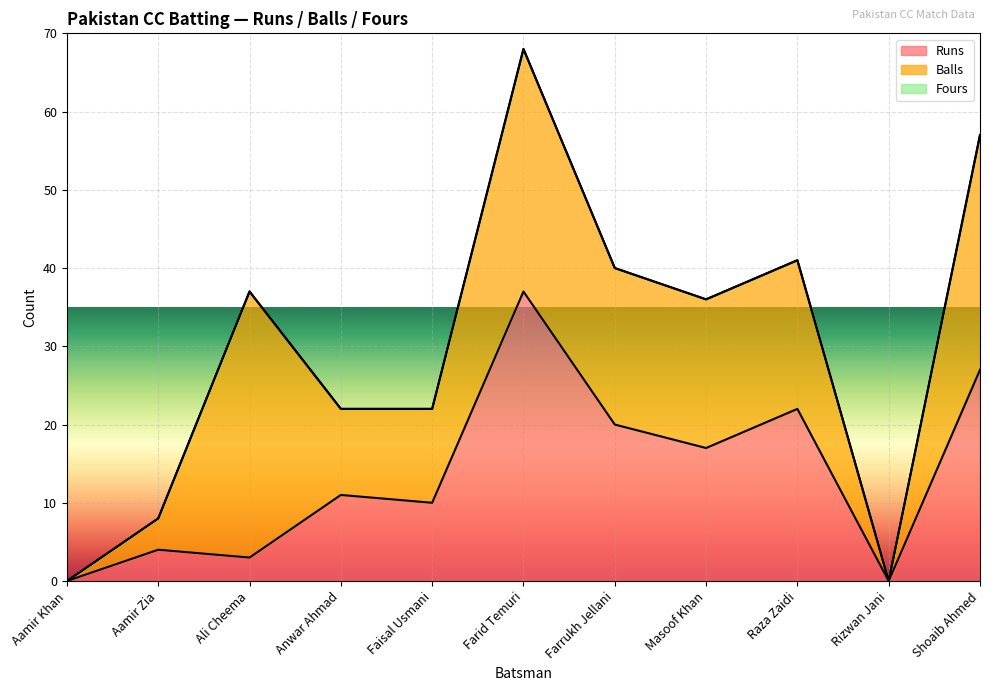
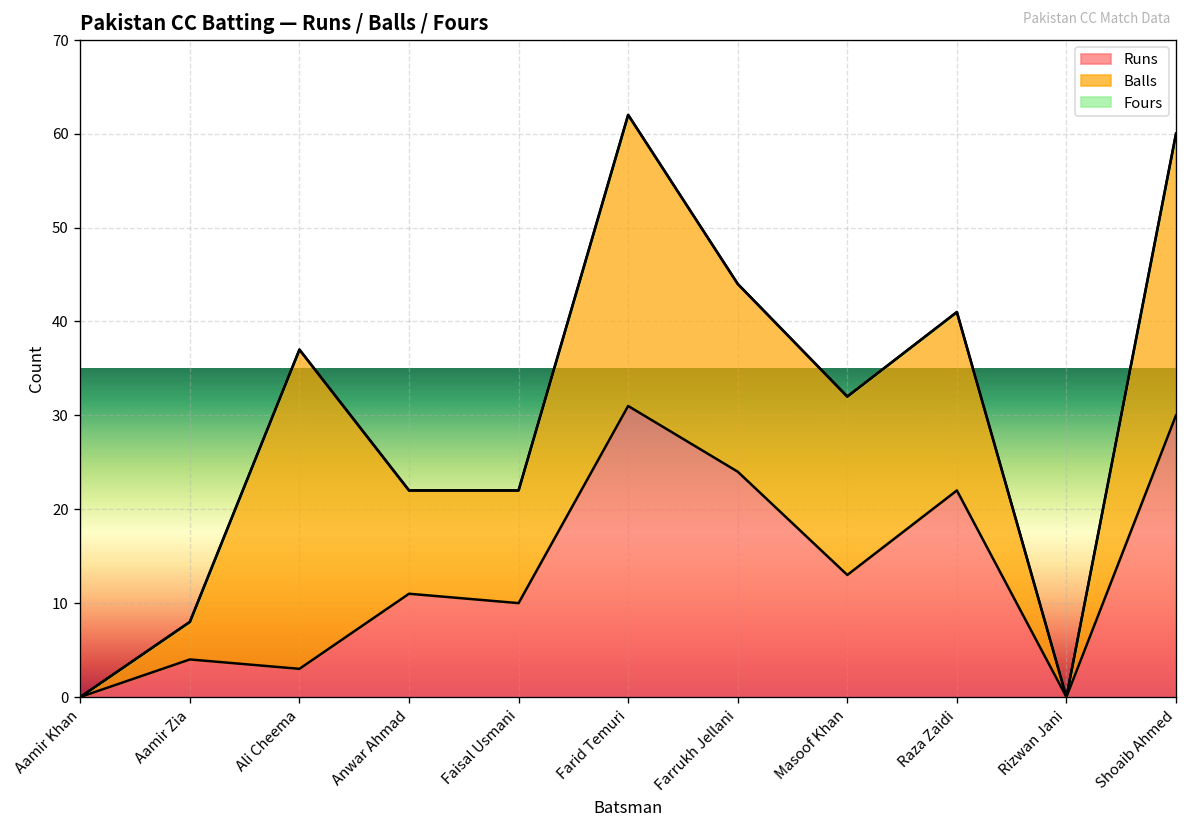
  {
    "Runs": {
      "Aamir Zia": 4,
      "Ali Cheema": 3,
      "Anwar Ahmad": 11,
      "Faisal Usmani": 10,
-     "Farid Temuri": 37,
-     "Farrukh Jellani": 20,
-     "Masoof Khan": 17,
+     "Farid Temuri": 31,
+     "Farrukh Jellani": 24,
+     "Masoof Khan": 13,
      "Raza Zaidi": 22,
-     "Shoaib Ahmed": 27
+     "Shoaib Ahmed": 30
    }
  }
